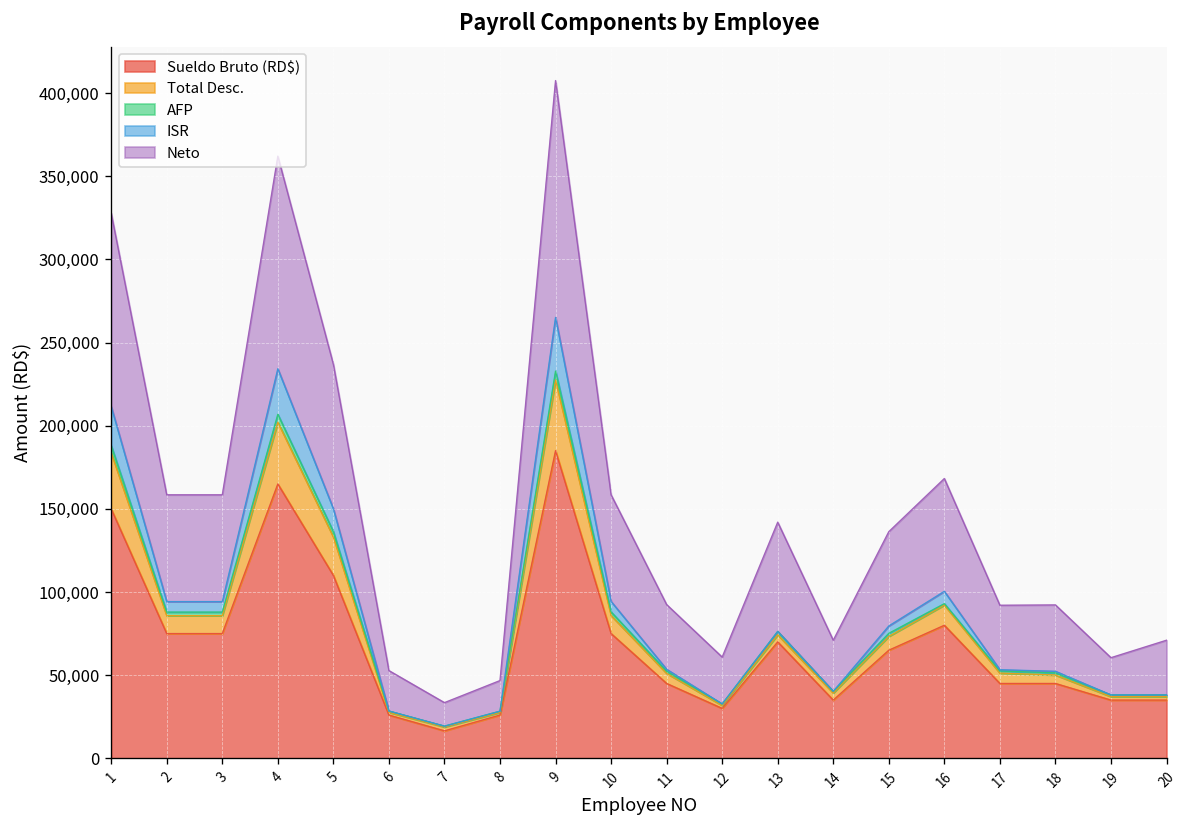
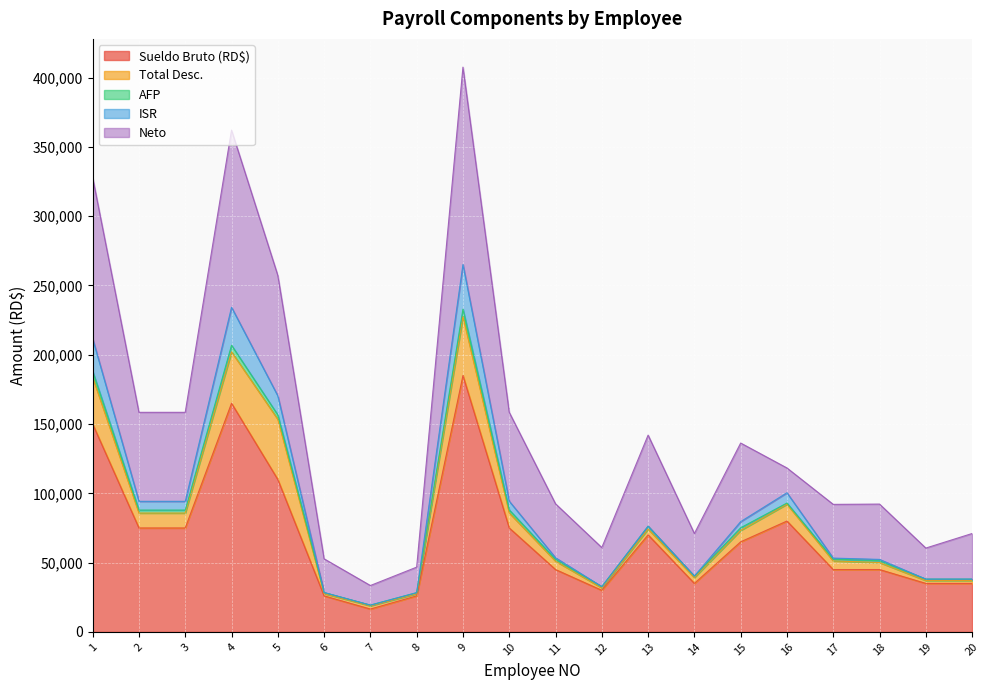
  {
    "Sueldo Bruto (RD$)": {
      "1": "150,000",
      "2": "75,000",
      "3": "75,000",
      "4": "165,000",
      "5": "110,000",
      "7": "17,000",
      "9": "185,000",
      "10": "75,000",
      "11": "45,000",
      "13": "70,000",
      "14": "35,000",
      "15": "65,000",
      "16": "80,000",
      "17": "45,000",
      "18": "45,000",
      "19": "35,000",
      "20": "35,000"
    },
    "Total Desc.": {
      "1": "34,000",
      "2": "11,000",
      "3": "11,000",
      "4": "37,000",
-     "5": "23,000",
+     "5": "43,000",
      "9": "43,000",
      "10": "11,000",
      "13": "4,000"
    },
    "AFP": {
      "1": "4,000",
      "2": "2,000",
      "3": "2,000",
      "4": "5,000",
      "5": "3,000",
      "9": "5,000",
      "10": "2,000"
    },
    "ISR": {
      "1": "24,000",
      "2": "6,000",
      "3": "6,000",
      "4": "27,000",
      "5": "14,000",
      "9": "32,000",
      "10": "6,000",
      "15": "4,000",
      "16": "7,000"
    },
    "Neto": {
      "1": "116,000",
      "2": "64,000",
      "3": "64,000",
      "5": "87,000",
      "6": "24,000",
      "7": "14,000",
      "8": "18,000",
      "9": "142,000",
      "10": "64,000",
      "11": "39,000",
      "12": "28,000",
      "13": "66,000",
      "14": "31,000",
      "15": "57,000",
-     "16": "68,000",
+     "16": "18,000",
      "17": "39,000",
      "18": "40,000",
      "19": "22,000",
      "20": "33,000"
    }
  }
